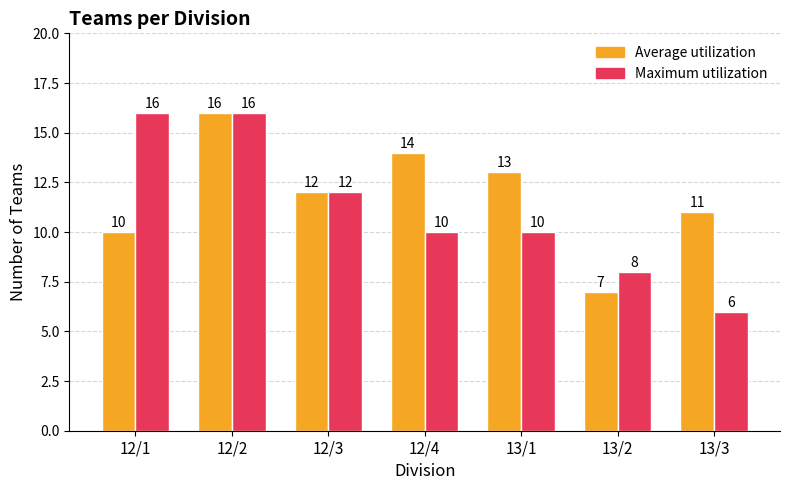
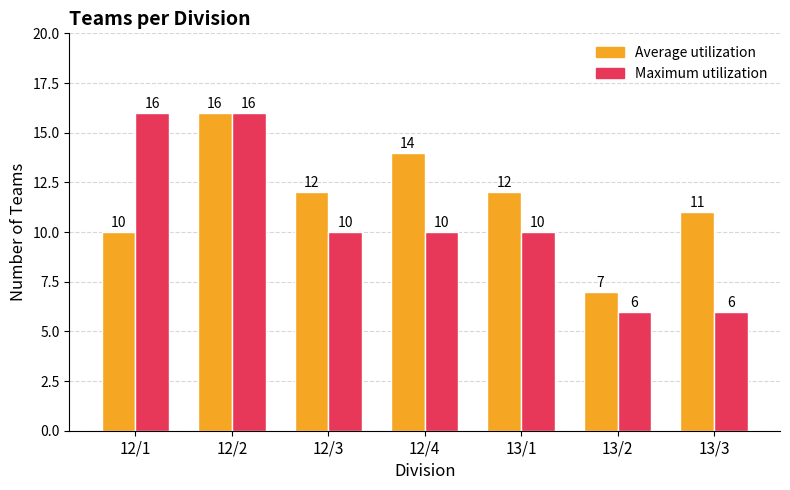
  {
    "Average utilization": {
      "12/1": 10,
      "12/2": 16,
      "12/3": 12,
      "12/4": 14,
-     "13/1": 13,
+     "13/1": 12,
      "13/2": 7,
      "13/3": 11
    },
    "Maximum utilization": {
      "12/1": 16,
      "12/2": 16,
-     "12/3": 12,
+     "12/3": 10,
      "12/4": 10,
      "13/1": 10,
-     "13/2": 8,
+     "13/2": 6,
      "13/3": 6
    }
  }
